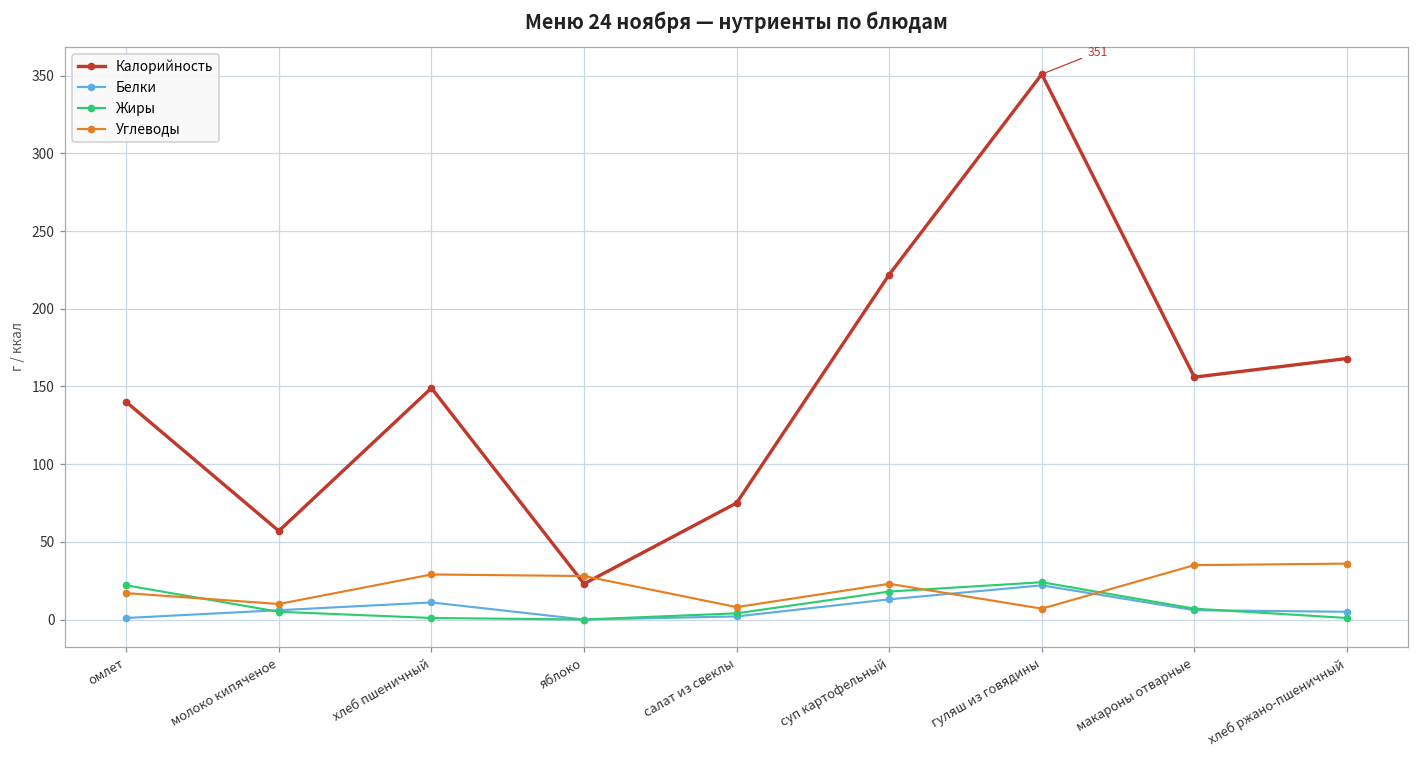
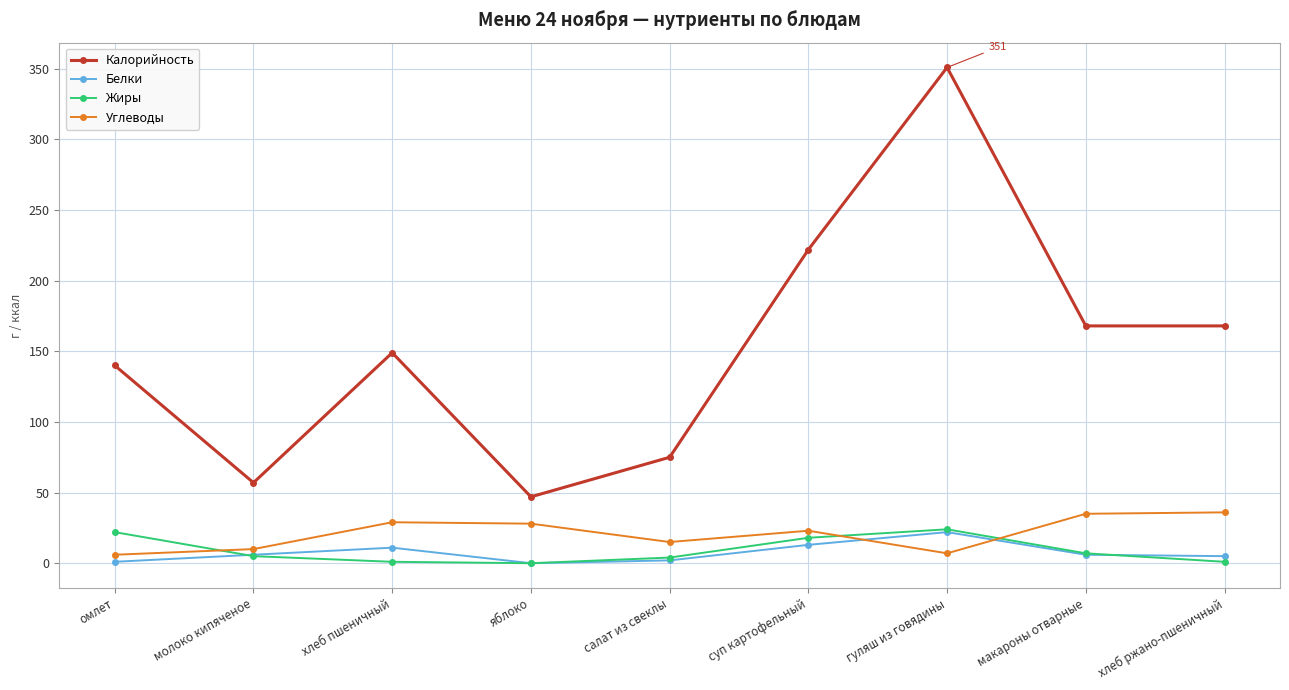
  {
    "Калорийность": {
      "омлет": 140,
      "молоко кипяченое": 57,
      "хлеб пшеничный": 149,
-     "яблоко": 23,
+     "яблоко": 47,
      "салат из свеклы": 75,
      "суп картофельный": 222,
-     "макароны отварные": 156,
+     "макароны отварные": 168,
      "хлеб ржано-пшеничный": 168
    },
    "Белки": {
      "омлет": 1,
      "хлеб пшеничный": 11,
      "салат из свеклы": 2,
      "суп картофельный": 13,
      "гуляш из говядины": 22,
      "хлеб ржано-пшеничный": 5
    },
    "Жиры": {
      "омлет": 22,
      "хлеб пшеничный": 1,
      "салат из свеклы": 4,
      "суп картофельный": 18,
      "гуляш из говядины": 24,
      "хлеб ржано-пшеничный": 1
    },
    "Углеводы": {
-     "омлет": 17,
+     "омлет": 6,
      "молоко кипяченое": 10,
      "хлеб пшеничный": 29,
      "яблоко": 28,
-     "салат из свеклы": 8,
+     "салат из свеклы": 15,
      "суп картофельный": 23,
      "гуляш из говядины": 7,
      "макароны отварные": 35,
      "хлеб ржано-пшеничный": 36
    }
  }
